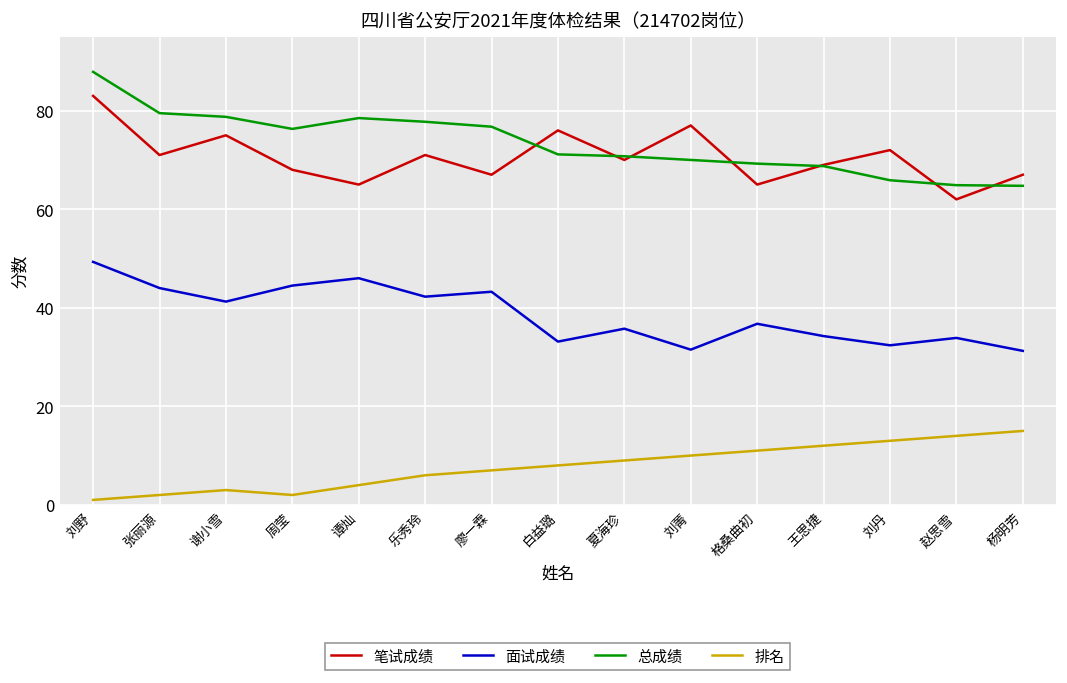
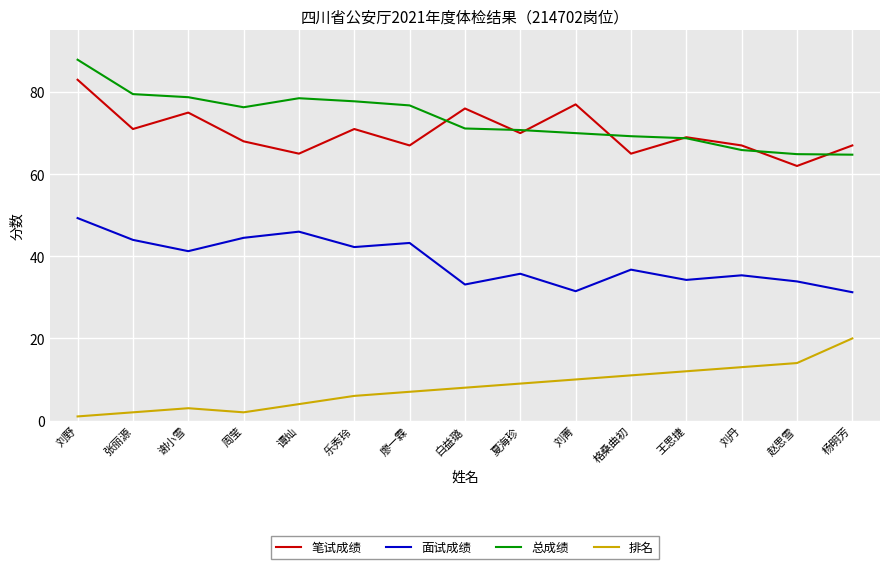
  {
    "笔试成绩": {
      "刘野": 83,
      "张丽源": 71,
      "谢小雪": 75,
      "周莹": 68,
      "谭灿": 65,
      "乐秀玲": 71,
      "廖一霖": 67,
      "白益璐": 76,
      "夏海珍": 70,
      "刘菁": 77,
      "格桑曲初": 65,
-     "刘丹": 72,
+     "刘丹": 67,
      "赵思雪": 62,
      "杨明芳": 67
    },
    "面试成绩": {
      "刘野": 49,
      "张丽源": 44,
      "谢小雪": 41,
      "周莹": 45,
      "谭灿": 46,
      "乐秀玲": 42,
      "廖一霖": 43,
      "白益璐": 33,
      "夏海珍": 36,
      "刘菁": 32,
      "格桑曲初": 37,
      "王思捷": 34,
-     "刘丹": 32,
+     "刘丹": 35,
      "赵思雪": 34,
      "杨明芳": 31
    },
    "总成绩": {
      "刘野": 88,
      "张丽源": 80,
      "谢小雪": 79,
      "周莹": 76,
      "谭灿": 79,
      "乐秀玲": 78,
      "廖一霖": 77,
      "白益璐": 71,
      "夏海珍": 71,
      "刘菁": 70,
      "格桑曲初": 69,
      "刘丹": 66,
      "赵思雪": 65,
      "杨明芳": 65
    },
    "排名": {
      "刘野": 1,
      "张丽源": 2,
      "谢小雪": 3,
      "周莹": 2,
      "谭灿": 4,
      "乐秀玲": 6,
      "廖一霖": 7,
      "白益璐": 8,
      "夏海珍": 9,
      "刘菁": 10,
      "格桑曲初": 11,
      "王思捷": 12,
      "刘丹": 13,
      "赵思雪": 14,
-     "杨明芳": 15
+     "杨明芳": 20
    }
  }
